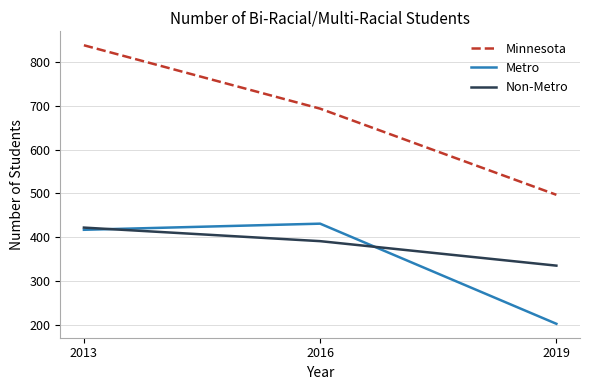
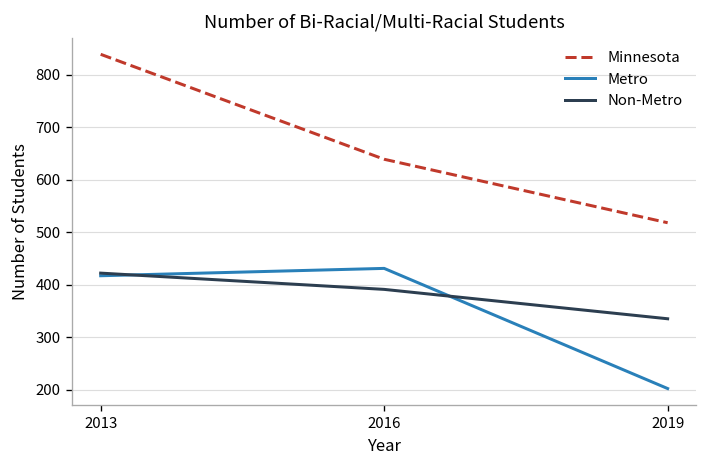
  {
    "Minnesota": {
      "2013": 840,
-     "2016": 690,
-     "2019": 500
+     "2016": 640,
+     "2019": 520
    },
    "Metro": {
      "2016": 430,
      "2019": 200
    },
    "Non-Metro": {
      "2016": 390,
      "2019": 340
    }
  }
